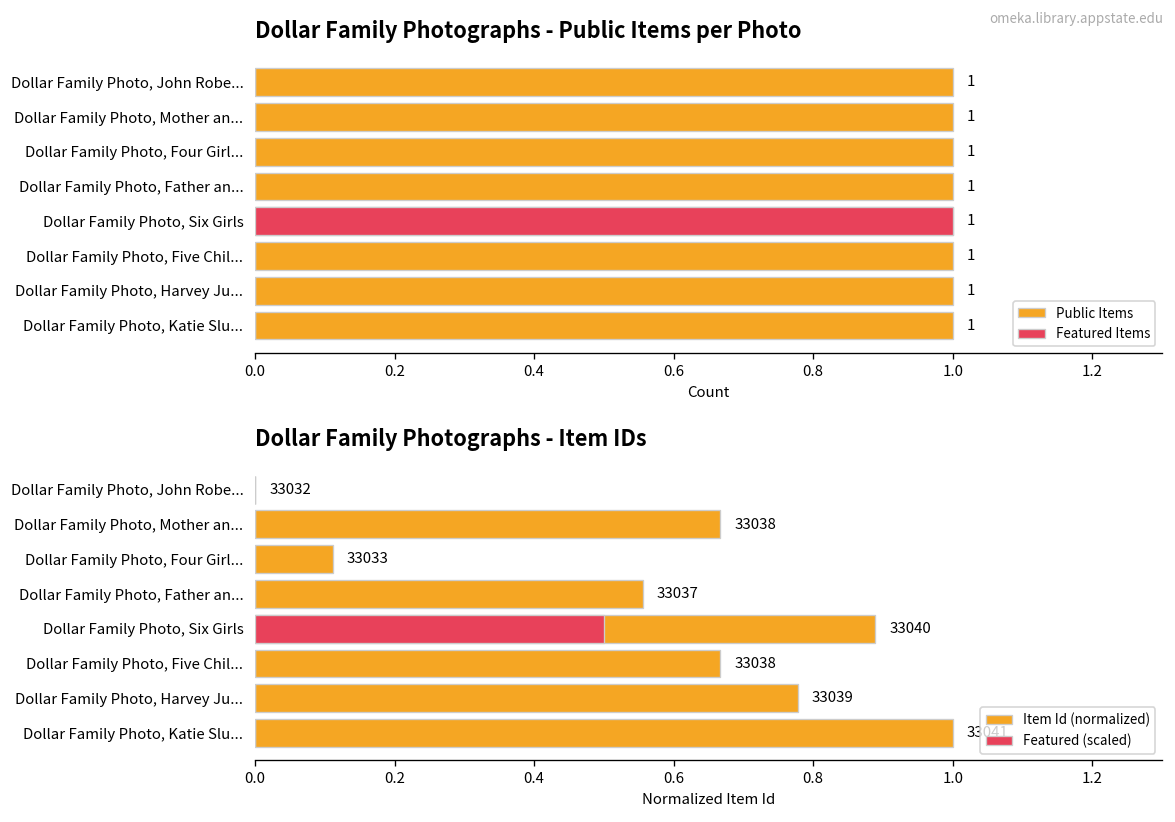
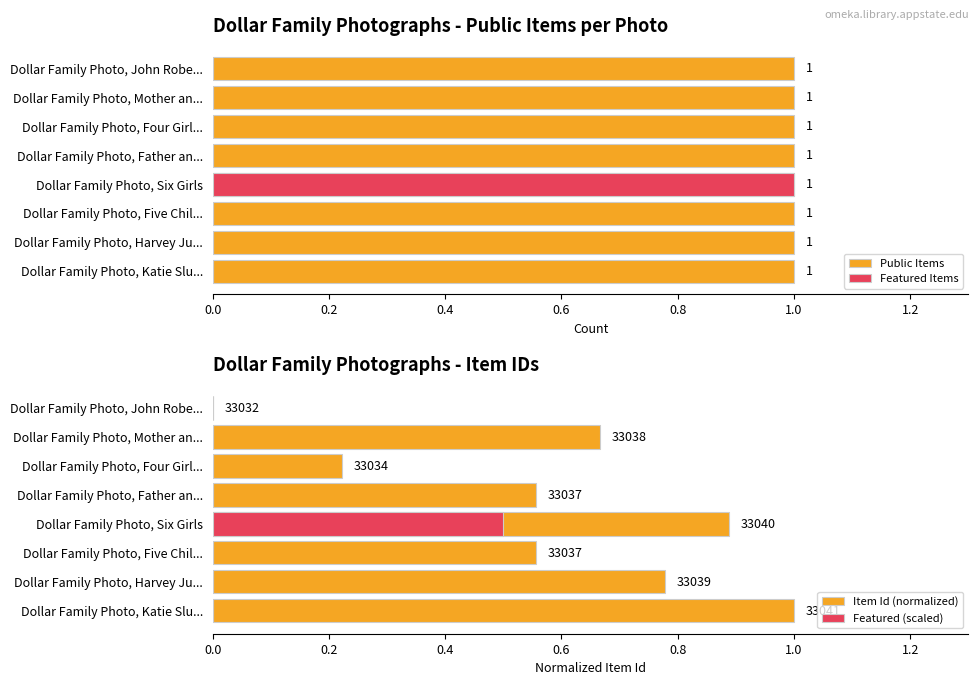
  {
    "Dollar Family Photographs - Public Items per Photo": {
      "Public Items": {
        "Dollar Family Photo, John Robe...": 1,
        "Dollar Family Photo, Mother an...": 1,
        "Dollar Family Photo, Four Girl...": 1,
        "Dollar Family Photo, Father an...": 1,
        "Dollar Family Photo, Six Girls": 1,
        "Dollar Family Photo, Five Chil...": 1,
        "Dollar Family Photo, Harvey Ju...": 1,
        "Dollar Family Photo, Katie Slu...": 1
      },
      "Featured Items": {
        "Dollar Family Photo, Six Girls": 1
      }
    },
    "Dollar Family Photographs - Item IDs": {
      "Item Id (normalized)": {
-       "Dollar Family Photo, Four Girl...": 33033,
-       "Dollar Family Photo, Five Chil...": 33038
+       "Dollar Family Photo, Four Girl...": 33034,
+       "Dollar Family Photo, Five Chil...": 33037
      },
      "Featured (scaled)": {
        "Dollar Family Photo, Mother an...": 0.00,
        "Dollar Family Photo, Four Girl...": 0.00,
        "Dollar Family Photo, Father an...": 0.00,
        "Dollar Family Photo, Five Chil...": 0.00,
        "Dollar Family Photo, Harvey Ju...": 0.00,
        "Dollar Family Photo, Katie Slu...": 0.00
      }
    }
  }
